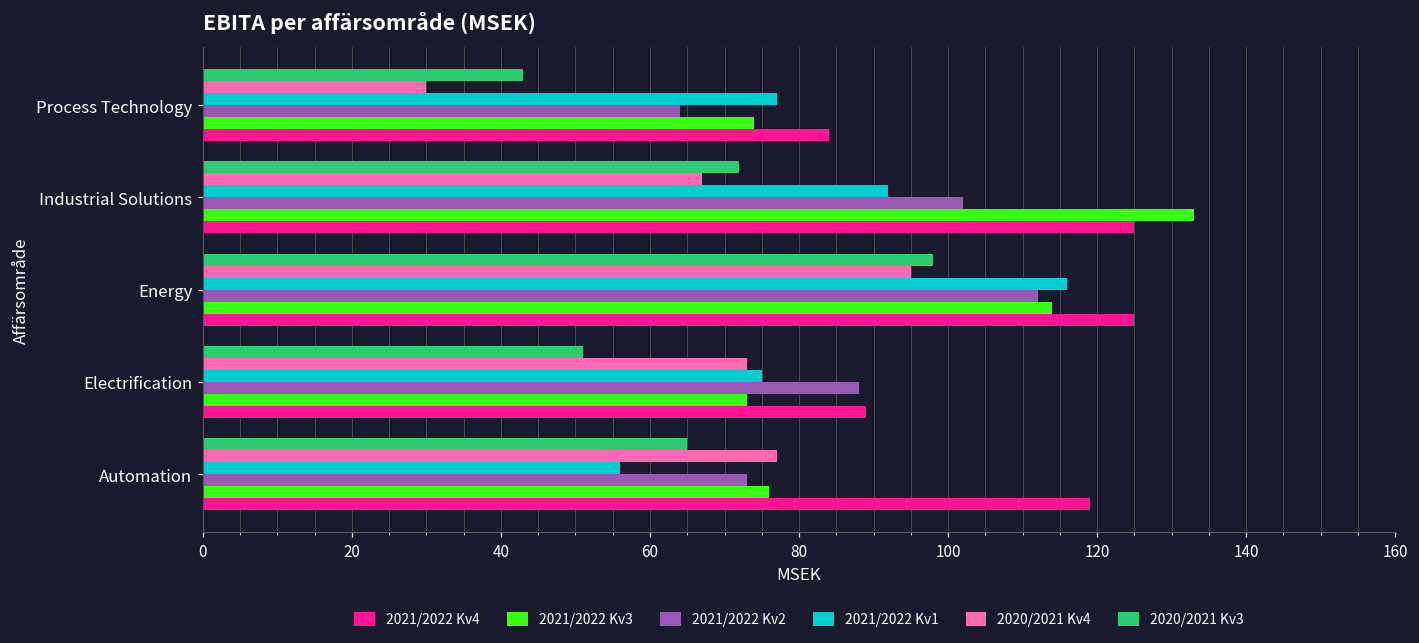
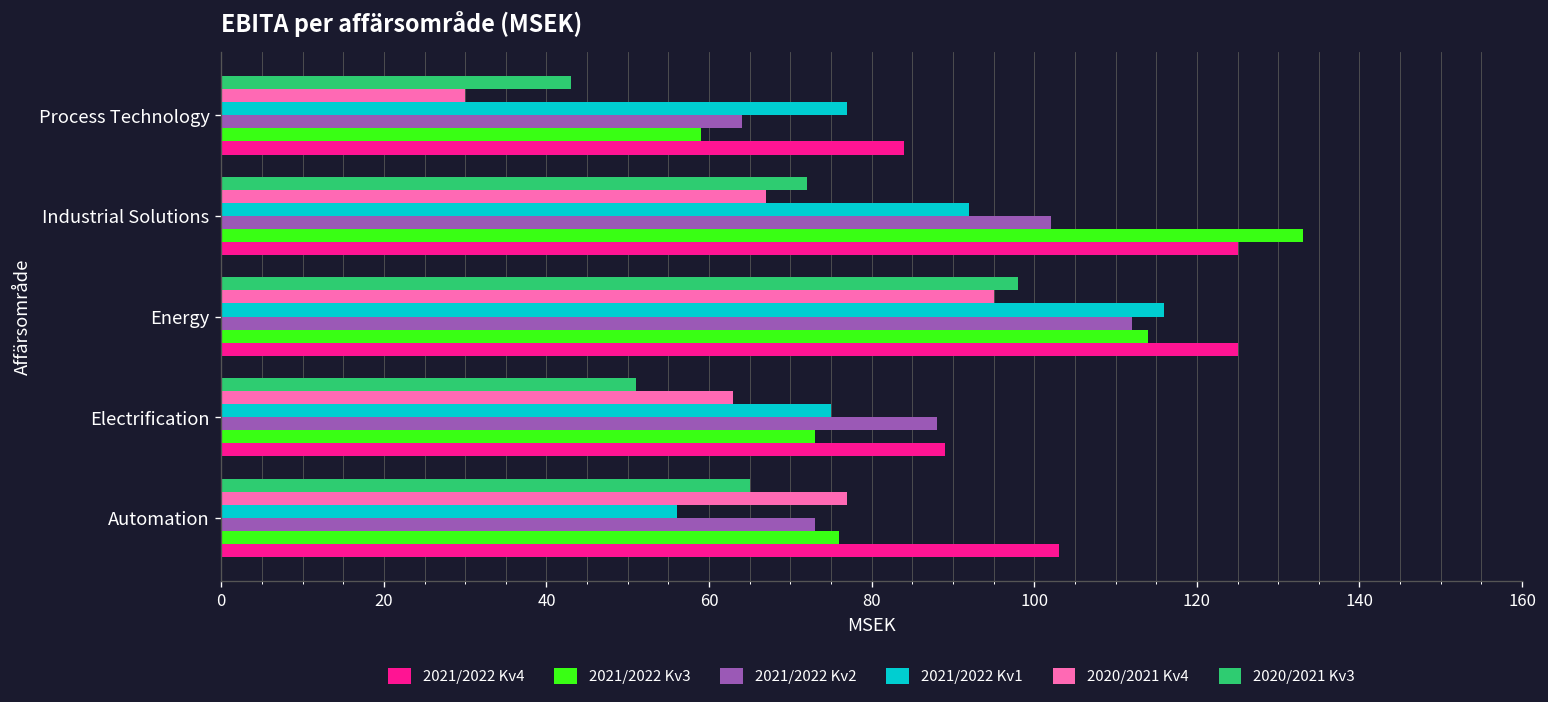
  {
    "2021/2022 Kv4": {
      "Process Technology": 84,
      "Industrial Solutions": 125,
      "Energy": 125,
      "Electrification": 89,
-     "Automation": 119
+     "Automation": 103
    },
    "2021/2022 Kv3": {
-     "Process Technology": 74,
+     "Process Technology": 59,
      "Industrial Solutions": 133,
      "Energy": 114,
      "Electrification": 73,
      "Automation": 76
    },
    "2021/2022 Kv2": {
      "Process Technology": 64,
      "Industrial Solutions": 102,
      "Energy": 112,
      "Electrification": 88,
      "Automation": 73
    },
    "2021/2022 Kv1": {
      "Process Technology": 77,
      "Industrial Solutions": 92,
      "Energy": 116,
      "Electrification": 75,
      "Automation": 56
    },
    "2020/2021 Kv4": {
      "Process Technology": 30,
      "Industrial Solutions": 67,
      "Energy": 95,
-     "Electrification": 73,
+     "Electrification": 63,
      "Automation": 77
    },
    "2020/2021 Kv3": {
      "Process Technology": 43,
      "Industrial Solutions": 72,
      "Energy": 98,
      "Electrification": 51,
      "Automation": 65
    }
  }
